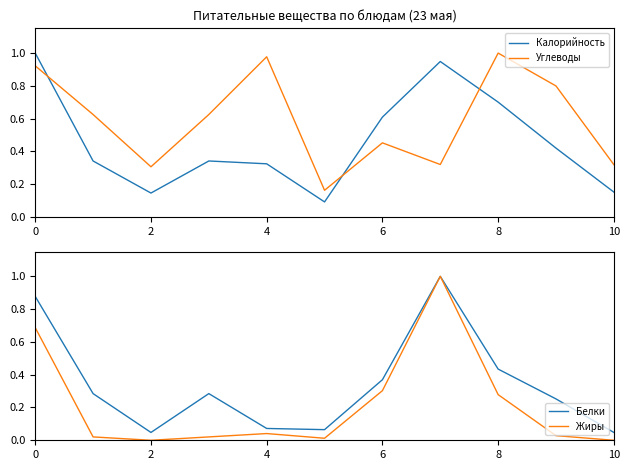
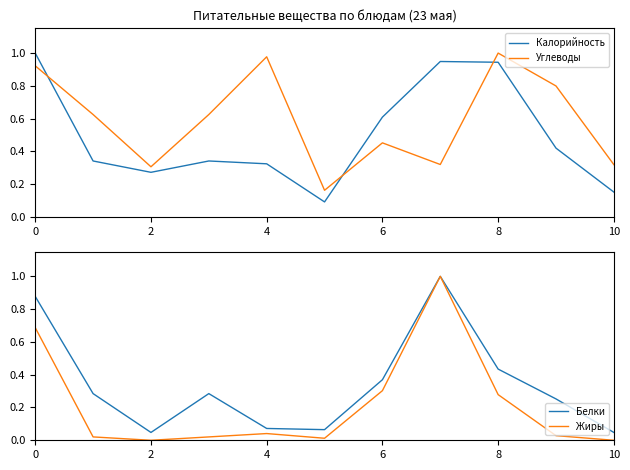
  {
    "Питательные вещества по блюдам (23 мая)": {
      "Калорийность": {
        "0": 1.00,
-       "2": 0.15,
+       "2": 0.27,
        "4": 0.32,
        "6": 0.61,
-       "8": 0.70,
+       "8": 0.94,
        "10": 0.15
      },
      "Углеводы": {
        "0": 0.92,
        "2": 0.31,
        "4": 0.98,
        "6": 0.45,
        "8": 1.00,
        "10": 0.32
      }
    }
  }
